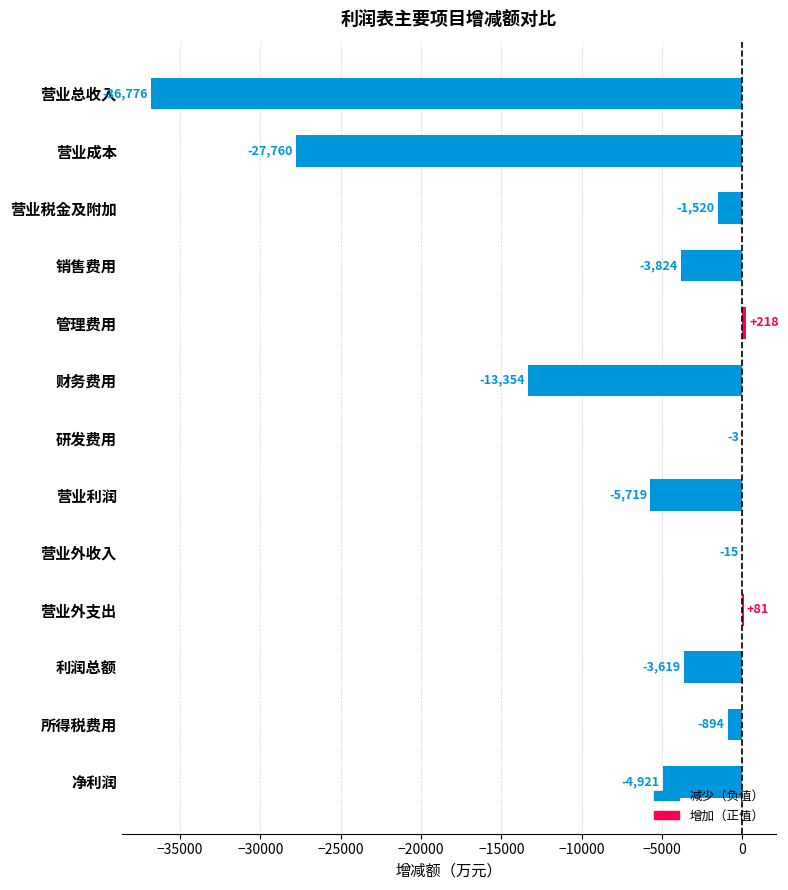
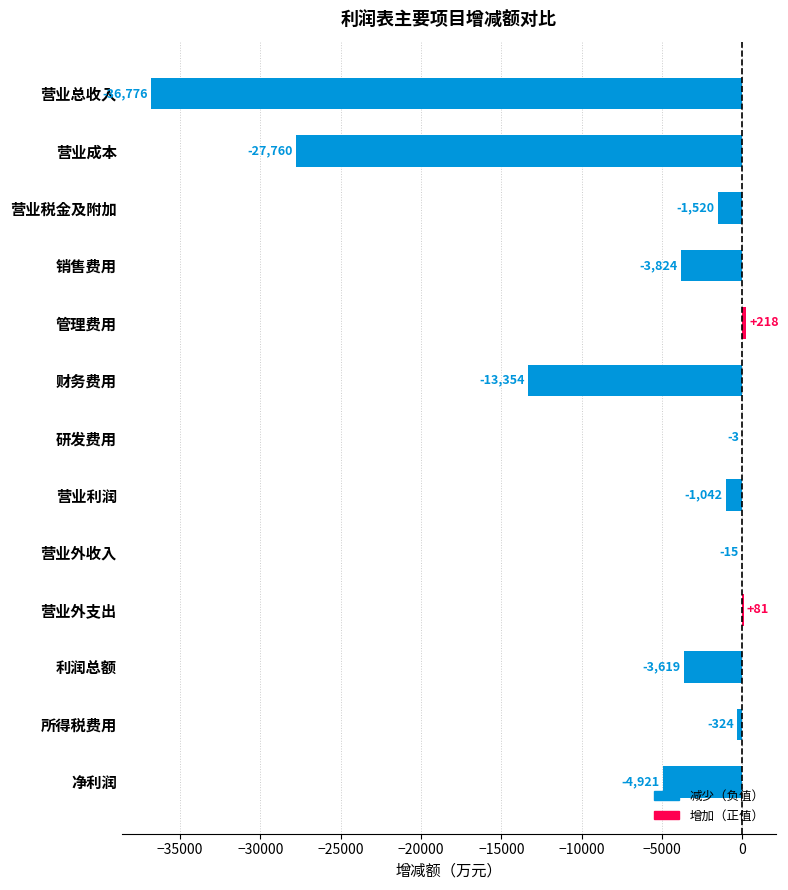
  {
    "营业总收入": "-36,776",
    "营业成本": "-27,760",
    "营业税金及附加": "-1,520",
    "销售费用": "-3,824",
    "管理费用": "+218",
    "财务费用": "-13,354",
    "研发费用": "-3",
-   "营业利润": "-5,719",
+   "营业利润": "-1,042",
    "营业外收入": "-15",
    "营业外支出": "+81",
    "利润总额": "-3,619",
-   "所得税费用": "-894",
+   "所得税费用": "-324",
    "净利润": "-4,921"
  }
